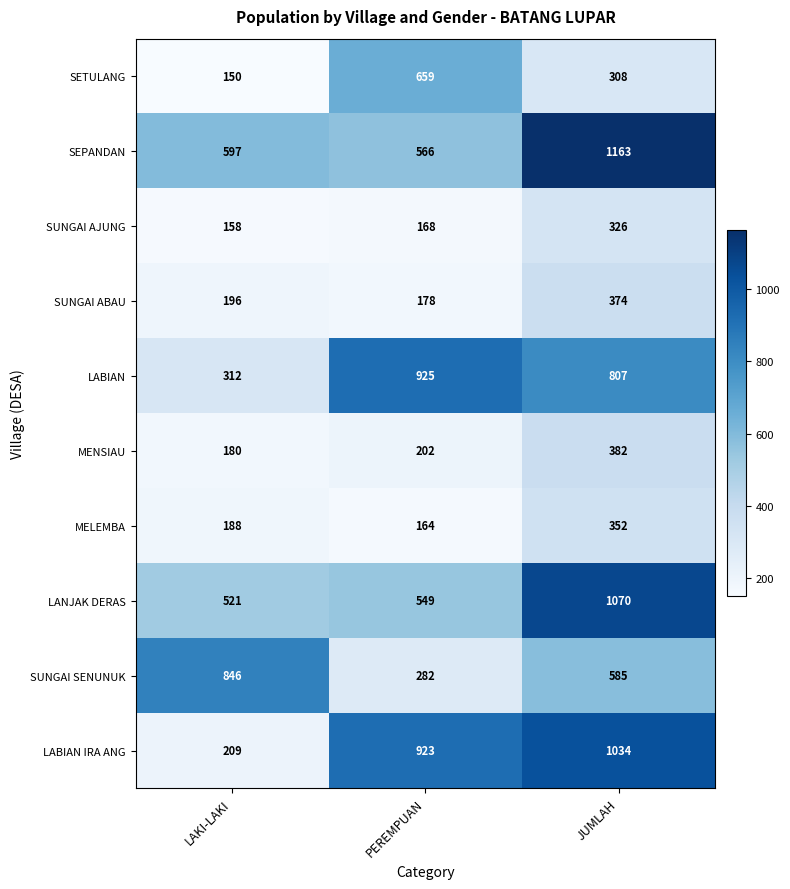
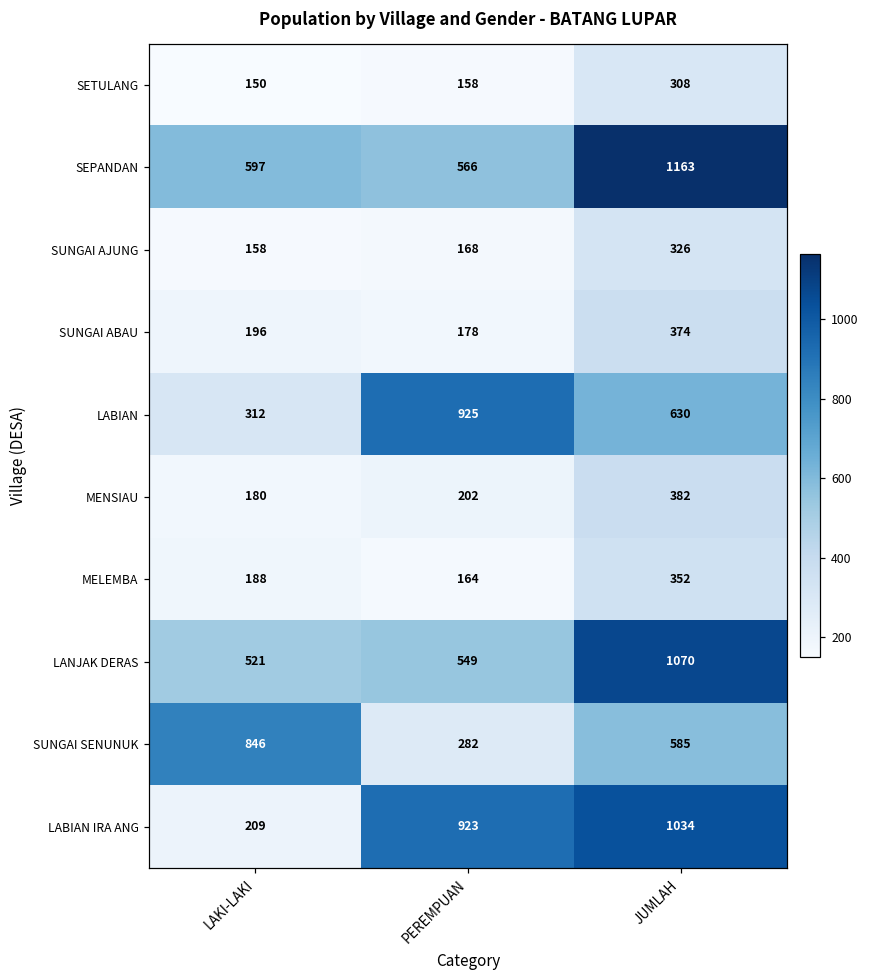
  {
    "SETULANG": {
      "LAKI-LAKI": 150,
-     "PEREMPUAN": 659,
+     "PEREMPUAN": 158,
      "JUMLAH": 308
    },
    "SEPANDAN": {
      "LAKI-LAKI": 597,
      "PEREMPUAN": 566,
      "JUMLAH": 1163
    },
    "SUNGAI AJUNG": {
      "LAKI-LAKI": 158,
      "PEREMPUAN": 168,
      "JUMLAH": 326
    },
    "SUNGAI ABAU": {
      "LAKI-LAKI": 196,
      "PEREMPUAN": 178,
      "JUMLAH": 374
    },
    "LABIAN": {
      "LAKI-LAKI": 312,
      "PEREMPUAN": 925,
-     "JUMLAH": 807
+     "JUMLAH": 630
    },
    "MENSIAU": {
      "LAKI-LAKI": 180,
      "PEREMPUAN": 202,
      "JUMLAH": 382
    },
    "MELEMBA": {
      "LAKI-LAKI": 188,
      "PEREMPUAN": 164,
      "JUMLAH": 352
    },
    "LANJAK DERAS": {
      "LAKI-LAKI": 521,
      "PEREMPUAN": 549,
      "JUMLAH": 1070
    },
    "SUNGAI SENUNUK": {
      "LAKI-LAKI": 846,
      "PEREMPUAN": 282,
      "JUMLAH": 585
    },
    "LABIAN IRA ANG": {
      "LAKI-LAKI": 209,
      "PEREMPUAN": 923,
      "JUMLAH": 1034
    }
  }
